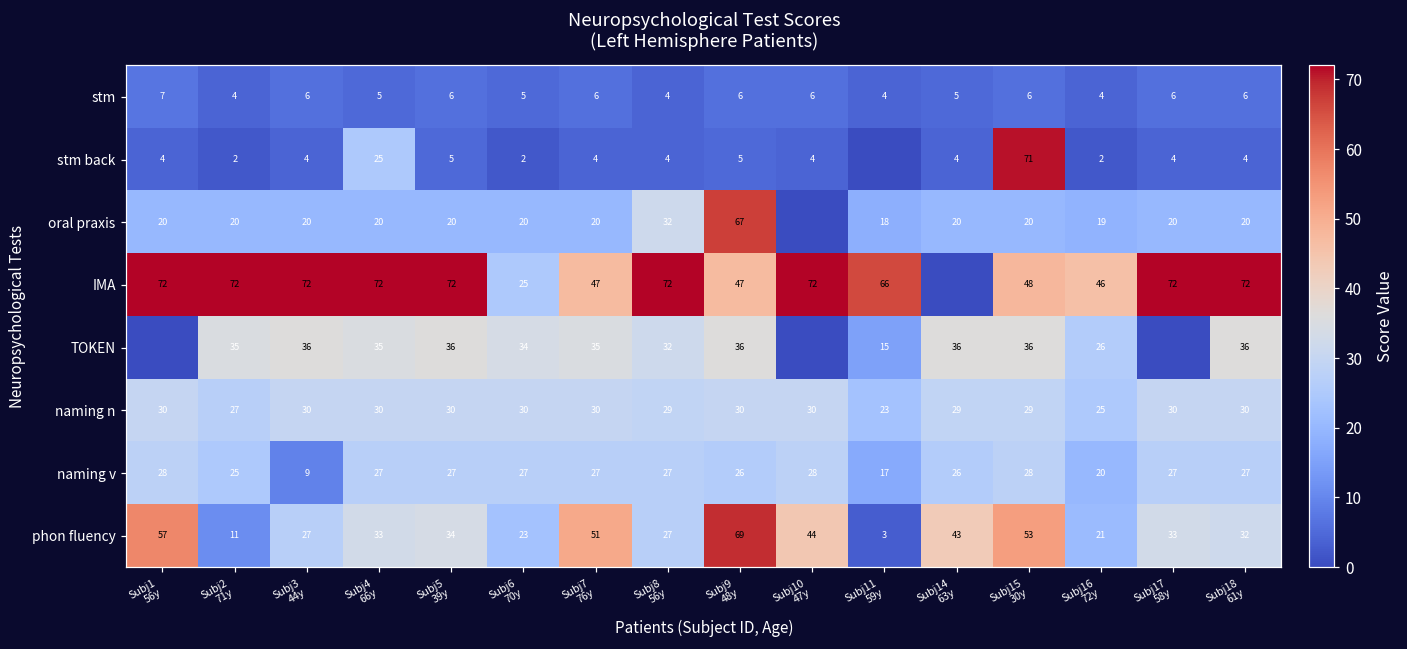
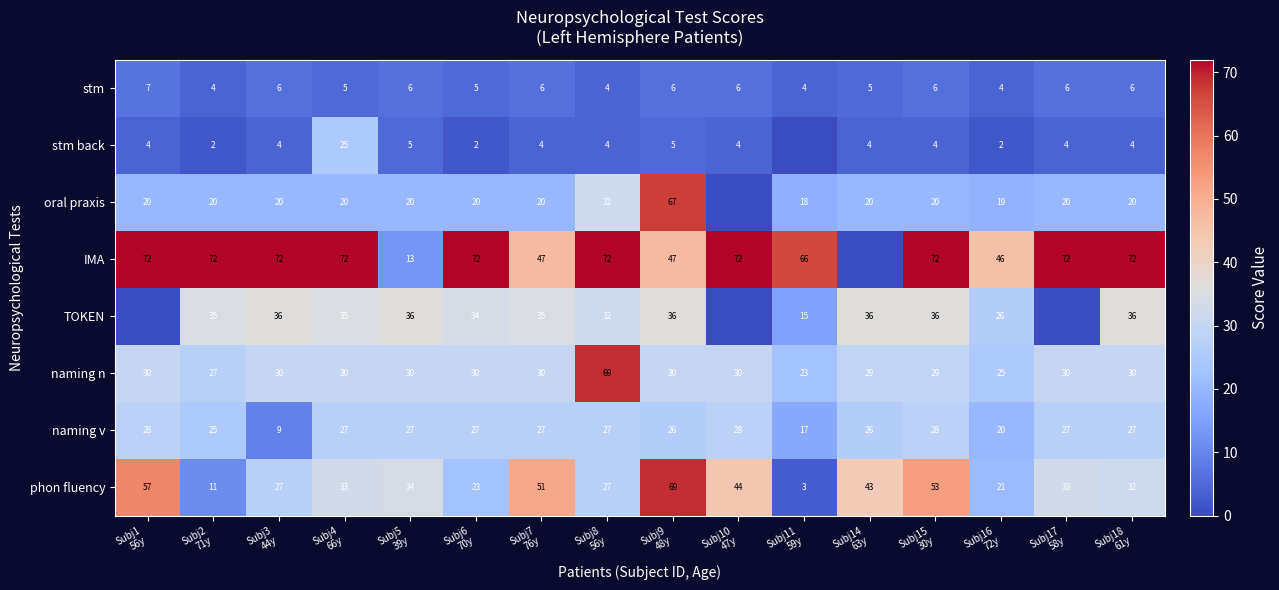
  {
    "stm": {
      "Subj1 56y": 7,
      "Subj2 71y": 4,
      "Subj3 44y": 6,
      "Subj4 66y": 5,
      "Subj5 39y": 6,
      "Subj6 70y": 5,
      "Subj7 76y": 6,
      "Subj8 56y": 4,
      "Subj9 48y": 6,
      "Subj10 47y": 6,
      "Subj11 59y": 4,
      "Subj14 63y": 5,
      "Subj15 30y": 6,
      "Subj16 72y": 4,
      "Subj17 58y": 6,
      "Subj18 61y": 6
    },
    "stm back": {
      "Subj1 56y": 4,
      "Subj2 71y": 2,
      "Subj3 44y": 4,
      "Subj4 66y": 25,
      "Subj5 39y": 5,
      "Subj6 70y": 2,
      "Subj7 76y": 4,
      "Subj8 56y": 4,
      "Subj9 48y": 5,
      "Subj10 47y": 4,
      "Subj14 63y": 4,
-     "Subj15 30y": 71,
+     "Subj15 30y": 4,
      "Subj16 72y": 2,
      "Subj17 58y": 4,
      "Subj18 61y": 4
    },
    "oral praxis": {
      "Subj1 56y": 20,
      "Subj2 71y": 20,
      "Subj3 44y": 20,
      "Subj4 66y": 20,
      "Subj5 39y": 20,
      "Subj6 70y": 20,
      "Subj7 76y": 20,
      "Subj8 56y": 32,
      "Subj9 48y": 67,
      "Subj11 59y": 18,
      "Subj14 63y": 20,
      "Subj15 30y": 20,
      "Subj16 72y": 19,
      "Subj17 58y": 20,
      "Subj18 61y": 20
    },
    "IMA": {
      "Subj1 56y": 72,
      "Subj2 71y": 72,
      "Subj3 44y": 72,
      "Subj4 66y": 72,
-     "Subj5 39y": 72,
-     "Subj6 70y": 25,
+     "Subj5 39y": 13,
+     "Subj6 70y": 72,
      "Subj7 76y": 47,
      "Subj8 56y": 72,
      "Subj9 48y": 47,
      "Subj10 47y": 72,
      "Subj11 59y": 66,
-     "Subj15 30y": 48,
+     "Subj15 30y": 72,
      "Subj16 72y": 46,
      "Subj17 58y": 72,
      "Subj18 61y": 72
    },
    "TOKEN": {
      "Subj3 44y": 36,
      "Subj5 39y": 36,
      "Subj8 56y": 32,
      "Subj9 48y": 36,
      "Subj11 59y": 15,
      "Subj14 63y": 36,
      "Subj15 30y": 36,
      "Subj16 72y": 26,
      "Subj18 61y": 36
    },
    "naming n": {
      "Subj1 56y": 30,
      "Subj2 71y": 27,
      "Subj3 44y": 30,
      "Subj4 66y": 30,
      "Subj5 39y": 30,
      "Subj6 70y": 30,
      "Subj7 76y": 30,
-     "Subj8 56y": 29,
+     "Subj8 56y": 69,
      "Subj9 48y": 30,
      "Subj10 47y": 30,
      "Subj11 59y": 23,
      "Subj14 63y": 29,
      "Subj15 30y": 29,
      "Subj16 72y": 25,
      "Subj17 58y": 30,
      "Subj18 61y": 30
    },
    "naming v": {
      "Subj1 56y": 28,
      "Subj2 71y": 25,
      "Subj3 44y": 9,
      "Subj4 66y": 27,
      "Subj5 39y": 27,
      "Subj6 70y": 27,
      "Subj7 76y": 27,
      "Subj8 56y": 27,
      "Subj9 48y": 26,
      "Subj10 47y": 28,
      "Subj11 59y": 17,
      "Subj14 63y": 26,
      "Subj15 30y": 28,
      "Subj16 72y": 20,
      "Subj17 58y": 27,
      "Subj18 61y": 27
    },
    "phon fluency": {
      "Subj1 56y": 57,
      "Subj2 71y": 11,
      "Subj3 44y": 27,
      "Subj6 70y": 23,
      "Subj7 76y": 51,
      "Subj8 56y": 27,
      "Subj9 48y": 69,
      "Subj10 47y": 44,
      "Subj11 59y": 3,
      "Subj14 63y": 43,
      "Subj15 30y": 53,
      "Subj16 72y": 21,
      "Subj18 61y": 32
    }
  }
